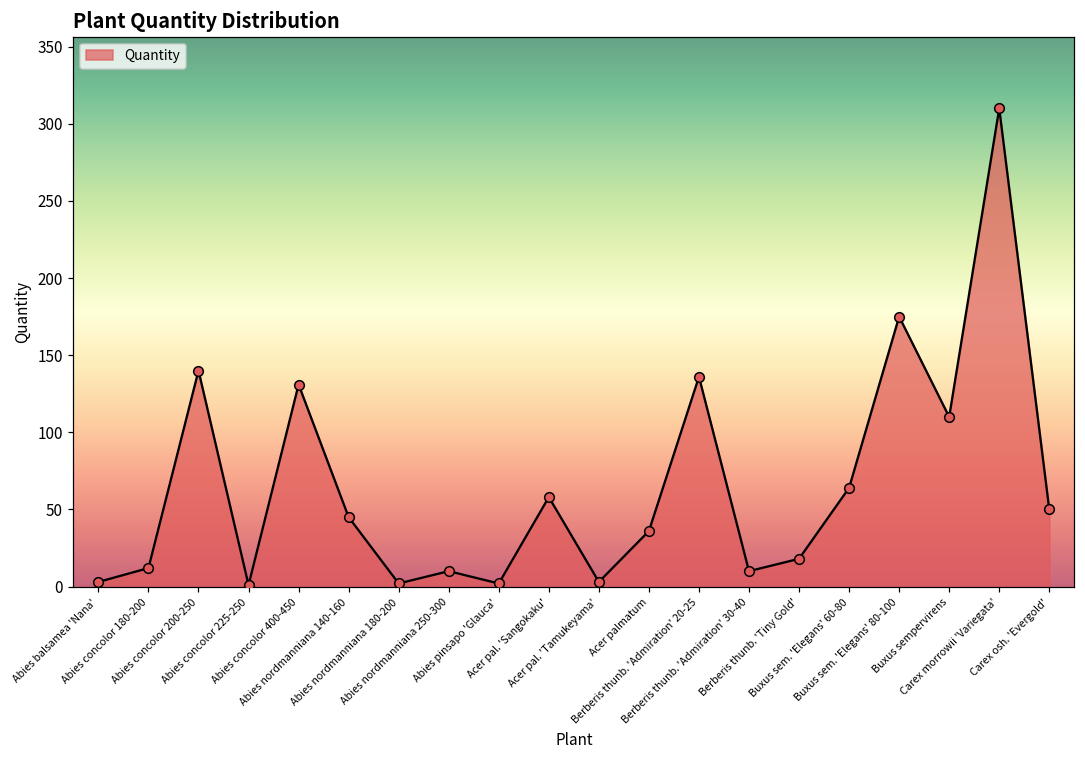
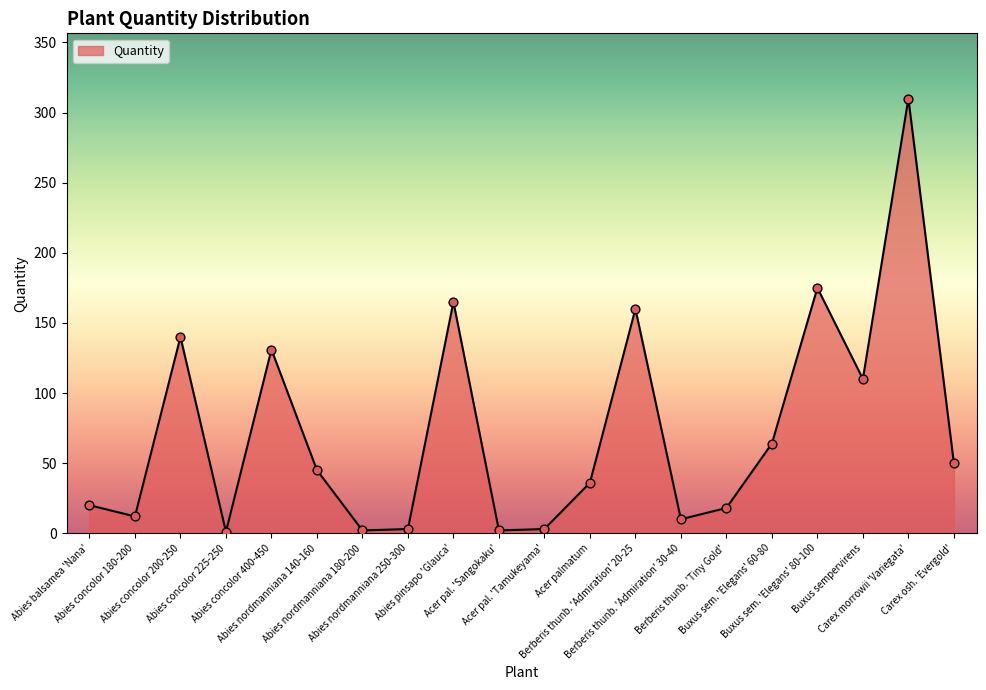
  {
-   "Abies balsamea 'Nana'": 3,
+   "Abies balsamea 'Nana'": 20,
    "Abies concolor 180-200": 12,
    "Abies concolor 200-250": 140,
    "Abies concolor 225-250": 1,
    "Abies concolor 400-450": 131,
    "Abies nordmanniana 140-160": 45,
    "Abies nordmanniana 180-200": 2,
-   "Abies nordmanniana 250-300": 10,
-   "Abies pinsapo 'Glauca'": 2,
-   "Acer pal. 'Sangokaku'": 58,
+   "Abies nordmanniana 250-300": 3,
+   "Abies pinsapo 'Glauca'": 165,
+   "Acer pal. 'Sangokaku'": 2,
    "Acer pal. 'Tamukeyama'": 3,
    "Acer palmatum": 36,
-   "Berberis thunb. 'Admiration' 20-25": 136,
+   "Berberis thunb. 'Admiration' 20-25": 160,
    "Berberis thunb. 'Admiration' 30-40": 10,
    "Berberis thunb. 'Tiny Gold'": 18,
    "Buxus sem. 'Elegans' 60-80": 64,
    "Buxus sem. 'Elegans' 80-100": 175,
    "Buxus sempervirens": 110,
    "Carex morrowii 'Variegata'": 310,
    "Carex osh. 'Evergold'": 50
  }
